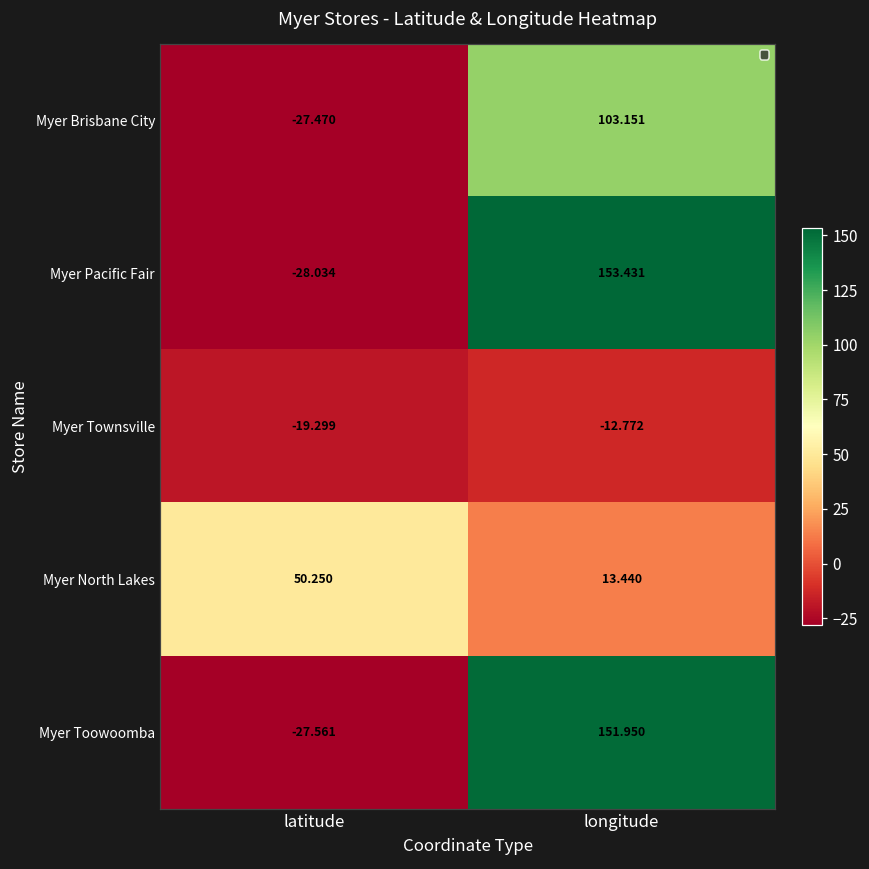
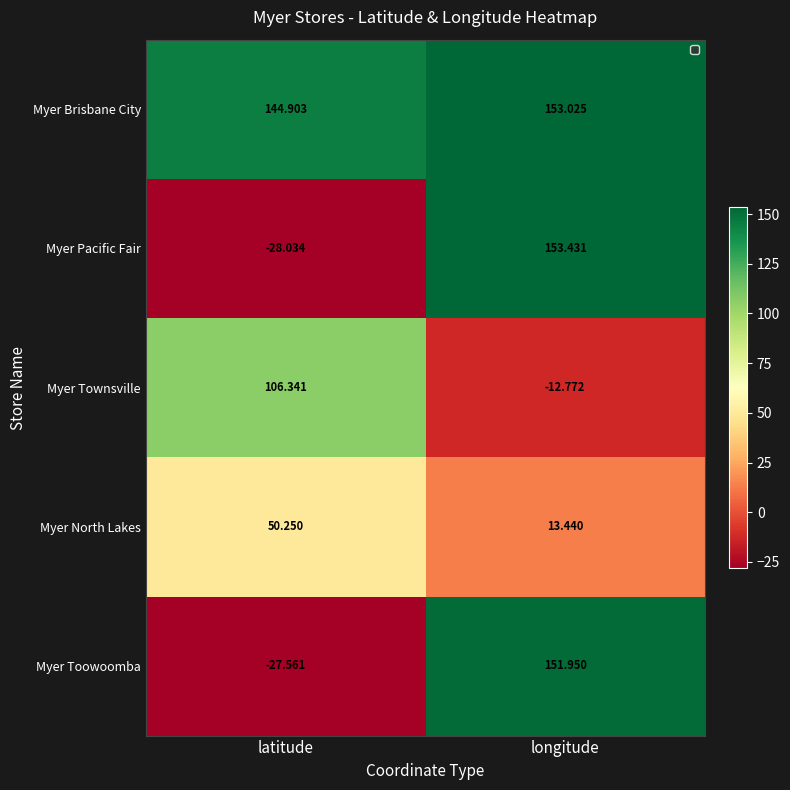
  {
    "Myer Brisbane City": {
-     "latitude": -27.470,
-     "longitude": 103.151
+     "latitude": 144.903,
+     "longitude": 153.025
    },
    "Myer Pacific Fair": {
      "latitude": -28.034,
      "longitude": 153.431
    },
    "Myer Townsville": {
-     "latitude": -19.299,
+     "latitude": 106.341,
      "longitude": -12.772
    },
    "Myer North Lakes": {
      "latitude": 50.250,
      "longitude": 13.440
    },
    "Myer Toowoomba": {
      "latitude": -27.561,
      "longitude": 151.950
    }
  }
